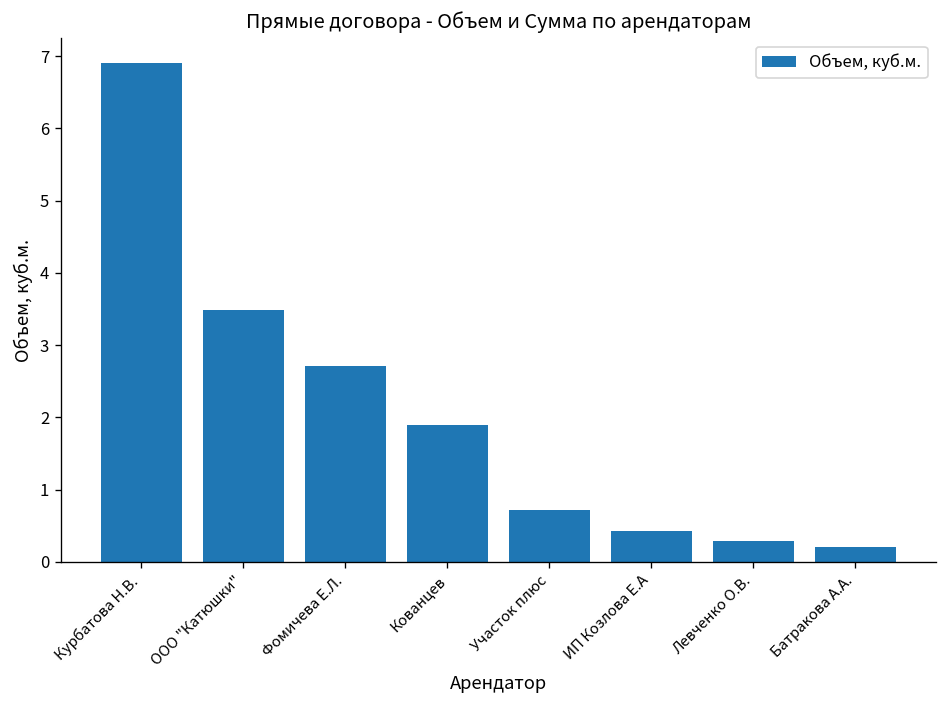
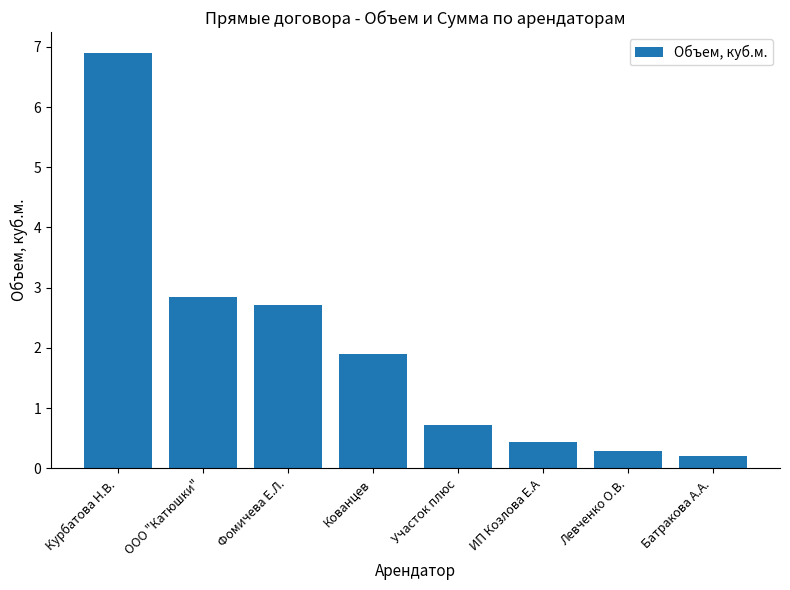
  {
    "Курбатова Н.В.": 6.9,
-   "ООО \"Катюшки\"": 3.5,
+   "ООО \"Катюшки\"": 2.8,
    "Фомичева Е.Л.": 2.7,
    "Кованцев": 1.9,
    "Участок плюс": 0.7,
    "ИП Козлова Е.А": 0.4,
    "Левченко О.В.": 0.3,
    "Батракова А.А.": 0.2
  }
